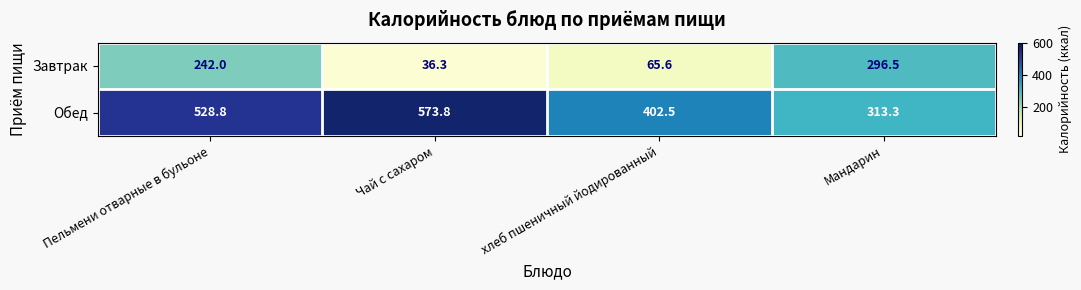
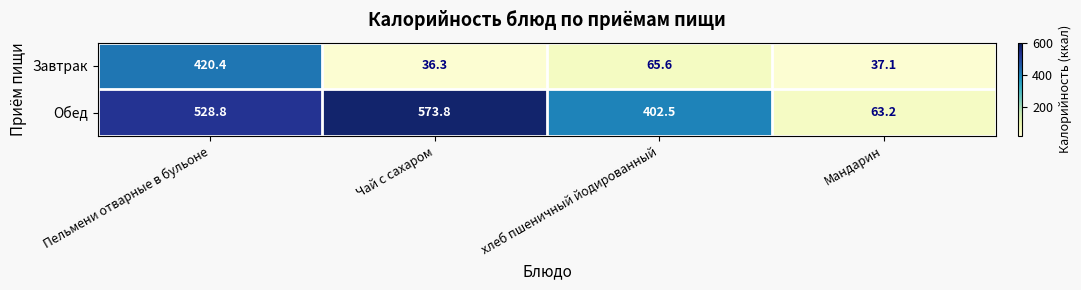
  {
    "Завтрак": {
-     "Пельмени отварные в бульоне": 242.0,
+     "Пельмени отварные в бульоне": 420.4,
      "Чай с сахаром": 36.3,
      "хлеб пшеничный йодированный": 65.6,
-     "Мандарин": 296.5
+     "Мандарин": 37.1
    },
    "Обед": {
      "Пельмени отварные в бульоне": 528.8,
      "Чай с сахаром": 573.8,
      "хлеб пшеничный йодированный": 402.5,
-     "Мандарин": 313.3
+     "Мандарин": 63.2
    }
  }
